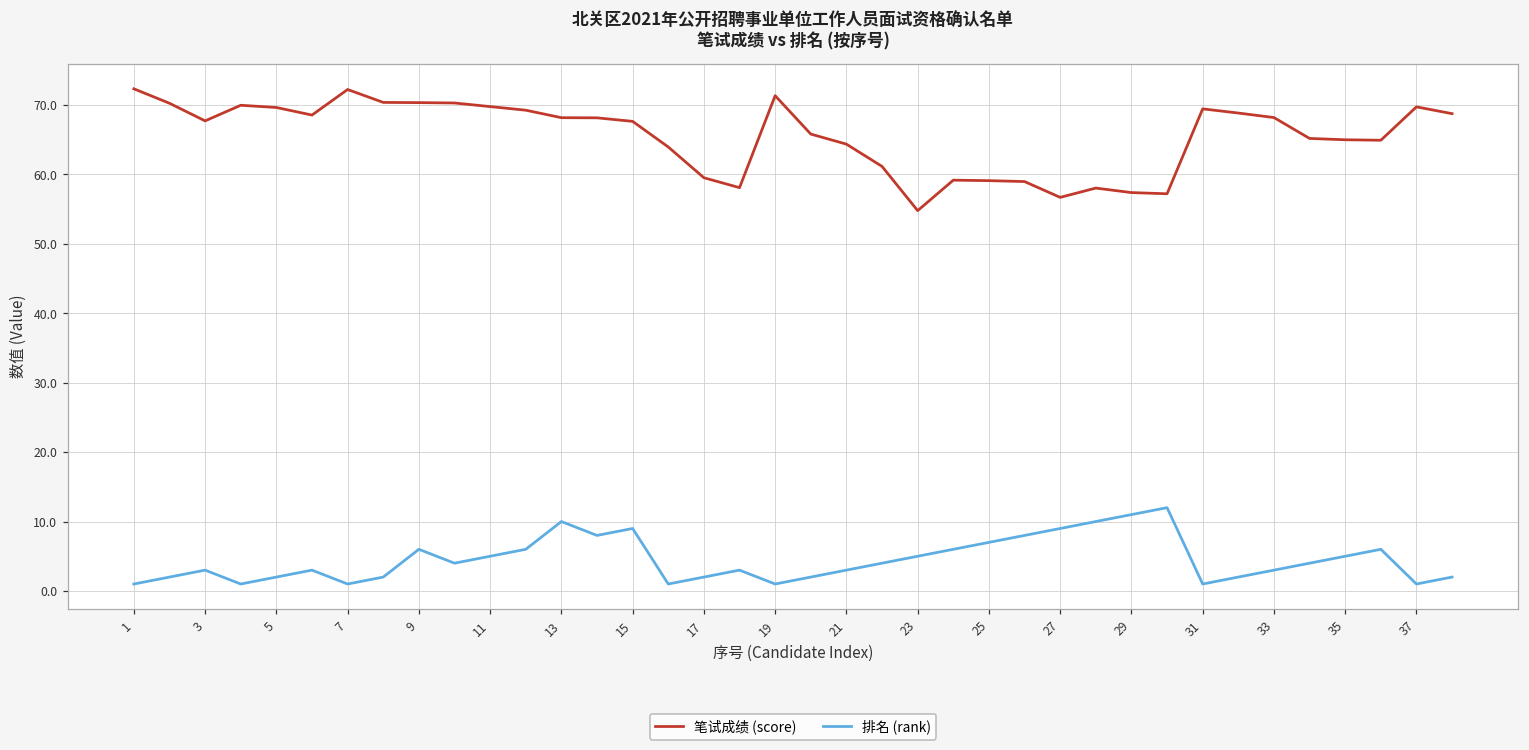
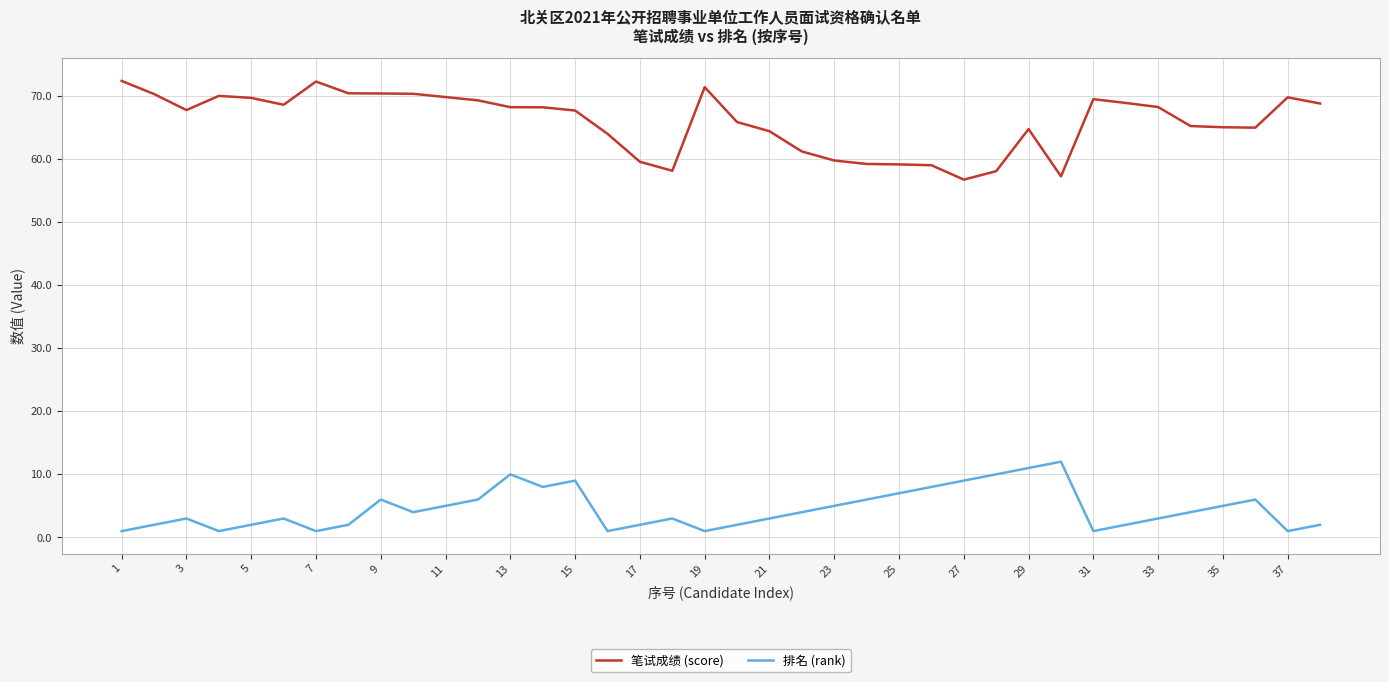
  {
    "笔试成绩 (score)": {
      "1": 72,
      "3": 68,
      "5": 70,
      "7": 72,
      "9": 70,
      "11": 70,
      "13": 68,
      "15": 68,
      "17": 60,
      "19": 71,
      "21": 64,
-     "23": 55,
+     "23": 60,
      "25": 59,
      "27": 57,
-     "29": 57,
+     "29": 65,
      "31": 69,
      "33": 68,
      "35": 65,
      "37": 70
    },
    "排名 (rank)": {
      "1": 1,
      "3": 3,
      "5": 2,
      "7": 1,
      "9": 6,
      "11": 5,
      "13": 10,
      "15": 9,
      "17": 2,
      "19": 1,
      "21": 3,
      "23": 5,
      "25": 7,
      "27": 9,
      "29": 11,
      "31": 1,
      "33": 3,
      "35": 5,
      "37": 1
    }
  }
